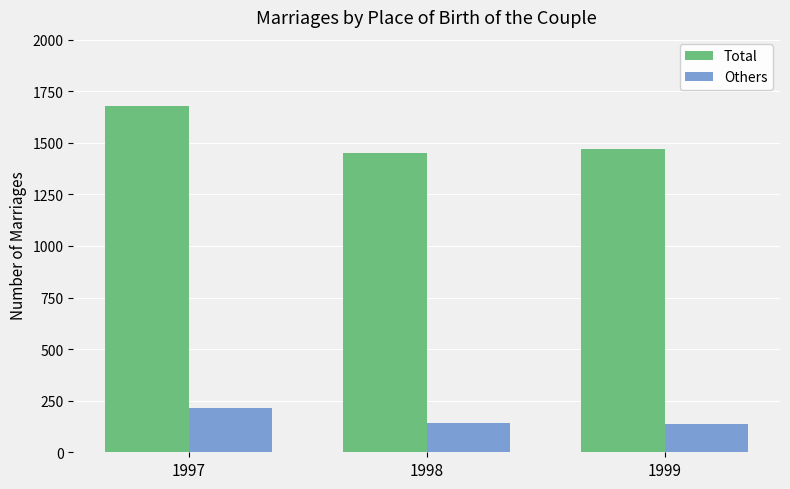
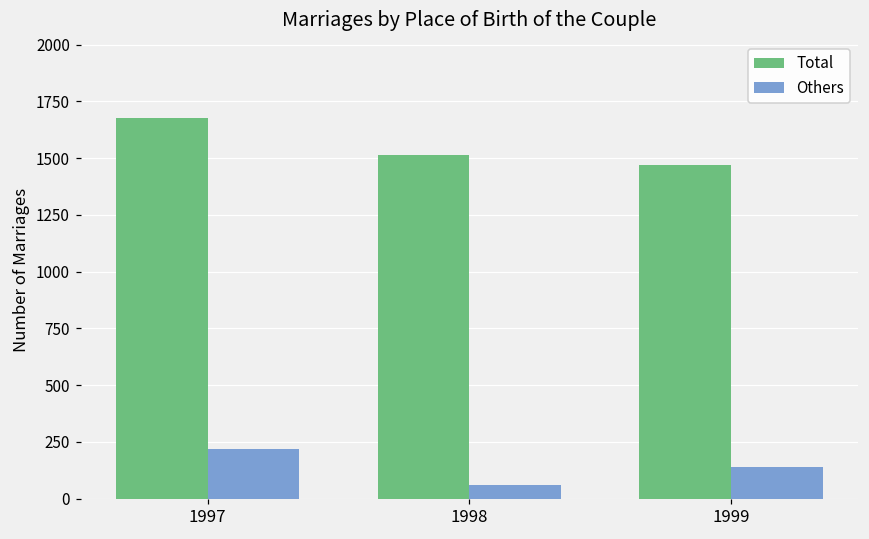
  {
    "Total": {
      "1997": 1680,
-     "1998": 1450,
+     "1998": 1510,
      "1999": 1470
    },
    "Others": {
      "1997": 220,
-     "1998": 140,
+     "1998": 60,
      "1999": 140
    }
  }
